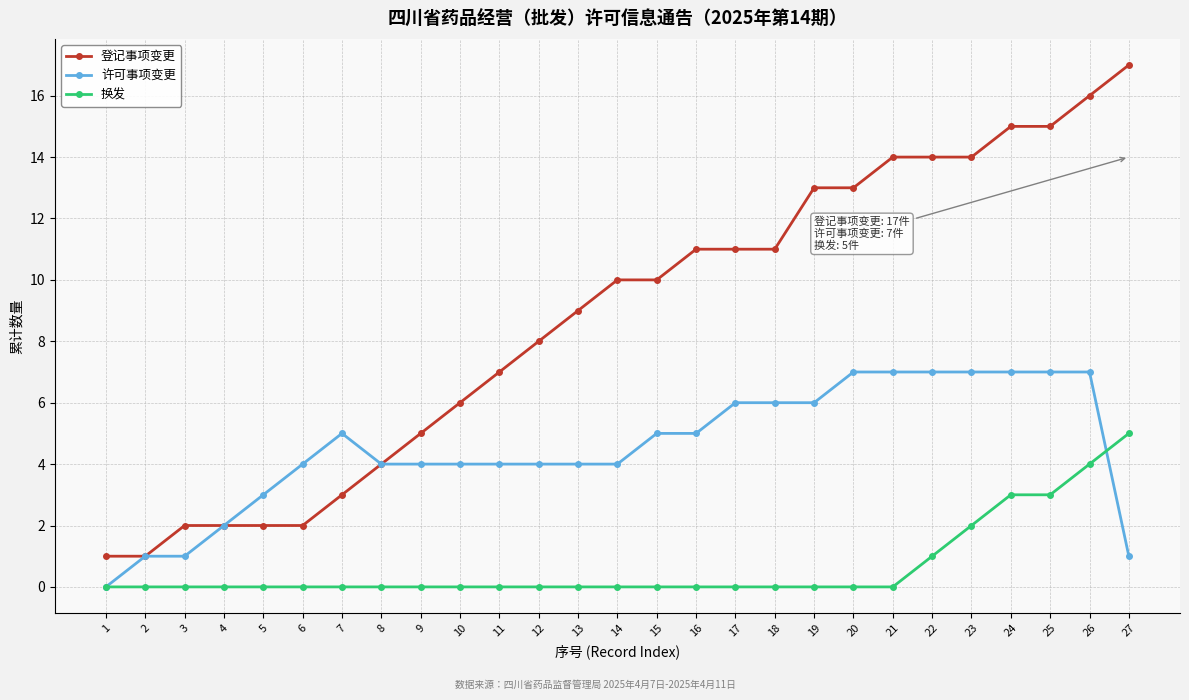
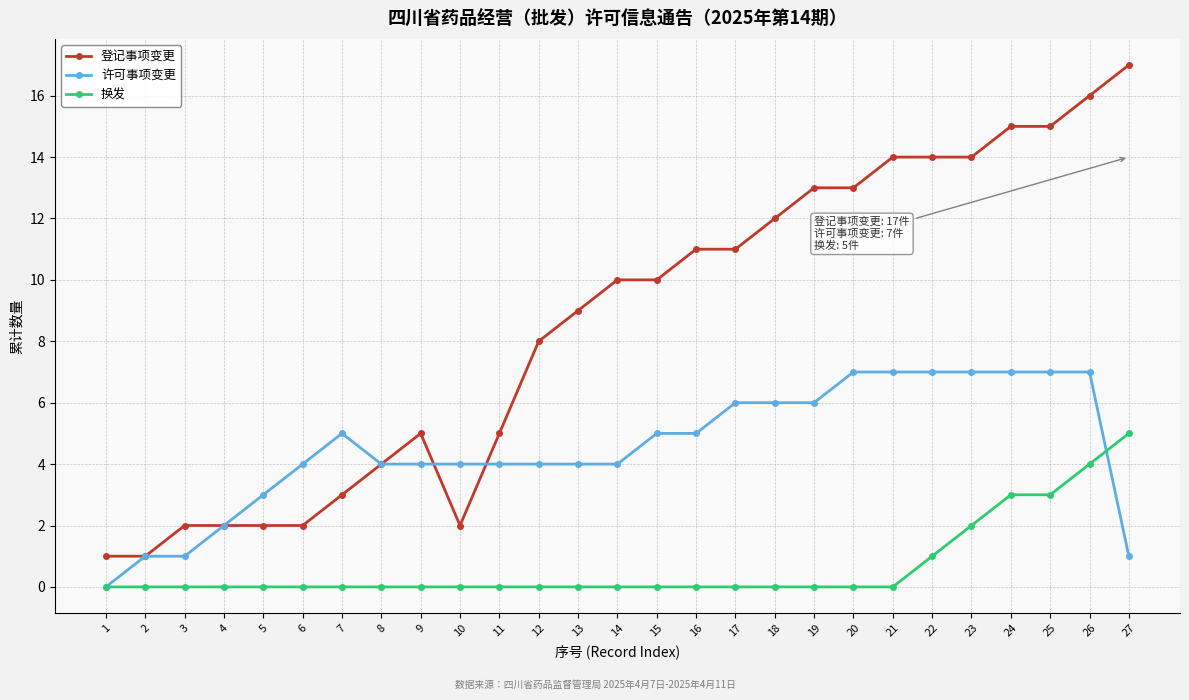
  {
    "登记事项变更": {
      "1": 1,
      "3": 2,
      "5": 2,
      "6": 2,
      "7": 3,
      "9": 5,
-     "10": 6,
-     "11": 7,
+     "10": 2,
+     "11": 5,
      "12": 8,
      "13": 9,
      "14": 10,
      "15": 10,
      "16": 11,
      "17": 11,
-     "18": 11,
+     "18": 12,
      "24": 15,
      "25": 15,
      "26": 16,
      "27": 17
    },
    "许可事项变更": {
      "3": 1,
      "5": 3,
      "6": 4,
      "7": 5,
      "9": 4,
      "10": 4,
      "11": 4,
      "12": 4,
      "13": 4,
      "14": 4,
      "15": 5,
      "16": 5,
      "17": 6,
      "18": 6,
      "19": 6,
      "20": 7,
      "21": 7,
      "22": 7,
      "23": 7,
      "24": 7,
      "25": 7,
      "26": 7,
      "27": 1
    },
    "换发": {
      "2": 0,
      "3": 0,
      "4": 0,
      "5": 0,
      "6": 0,
      "7": 0,
      "8": 0,
      "9": 0,
      "10": 0,
      "11": 0,
      "12": 0,
      "13": 0,
      "14": 0,
      "15": 0,
      "16": 0,
      "17": 0,
      "18": 0,
      "19": 0,
      "20": 0,
      "21": 0,
      "22": 1,
      "23": 2,
      "24": 3,
      "25": 3,
      "26": 4,
      "27": 5
    }
  }
